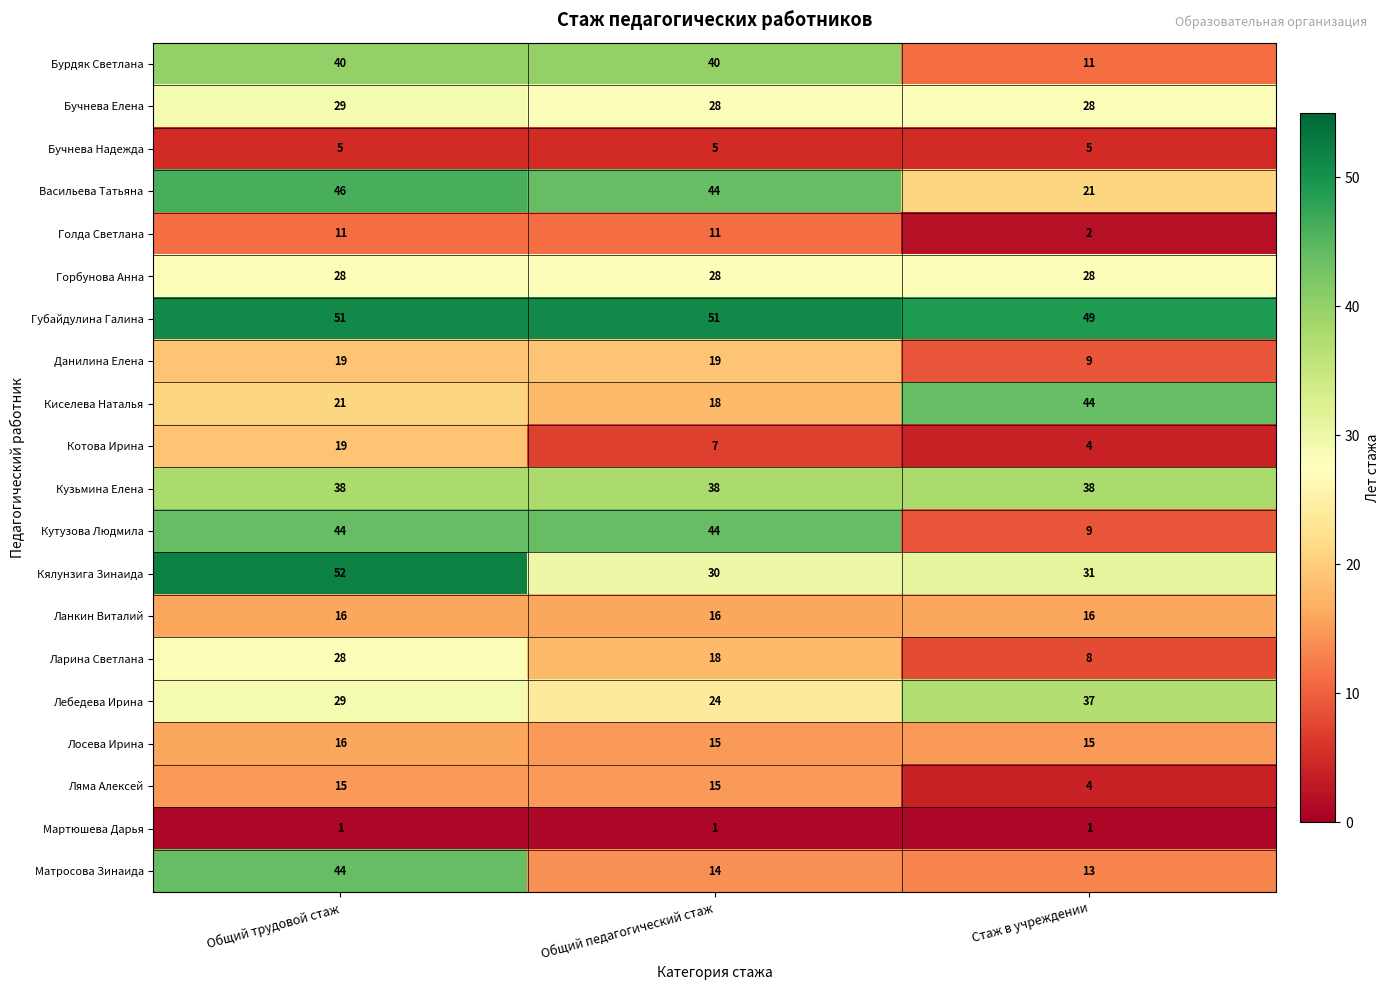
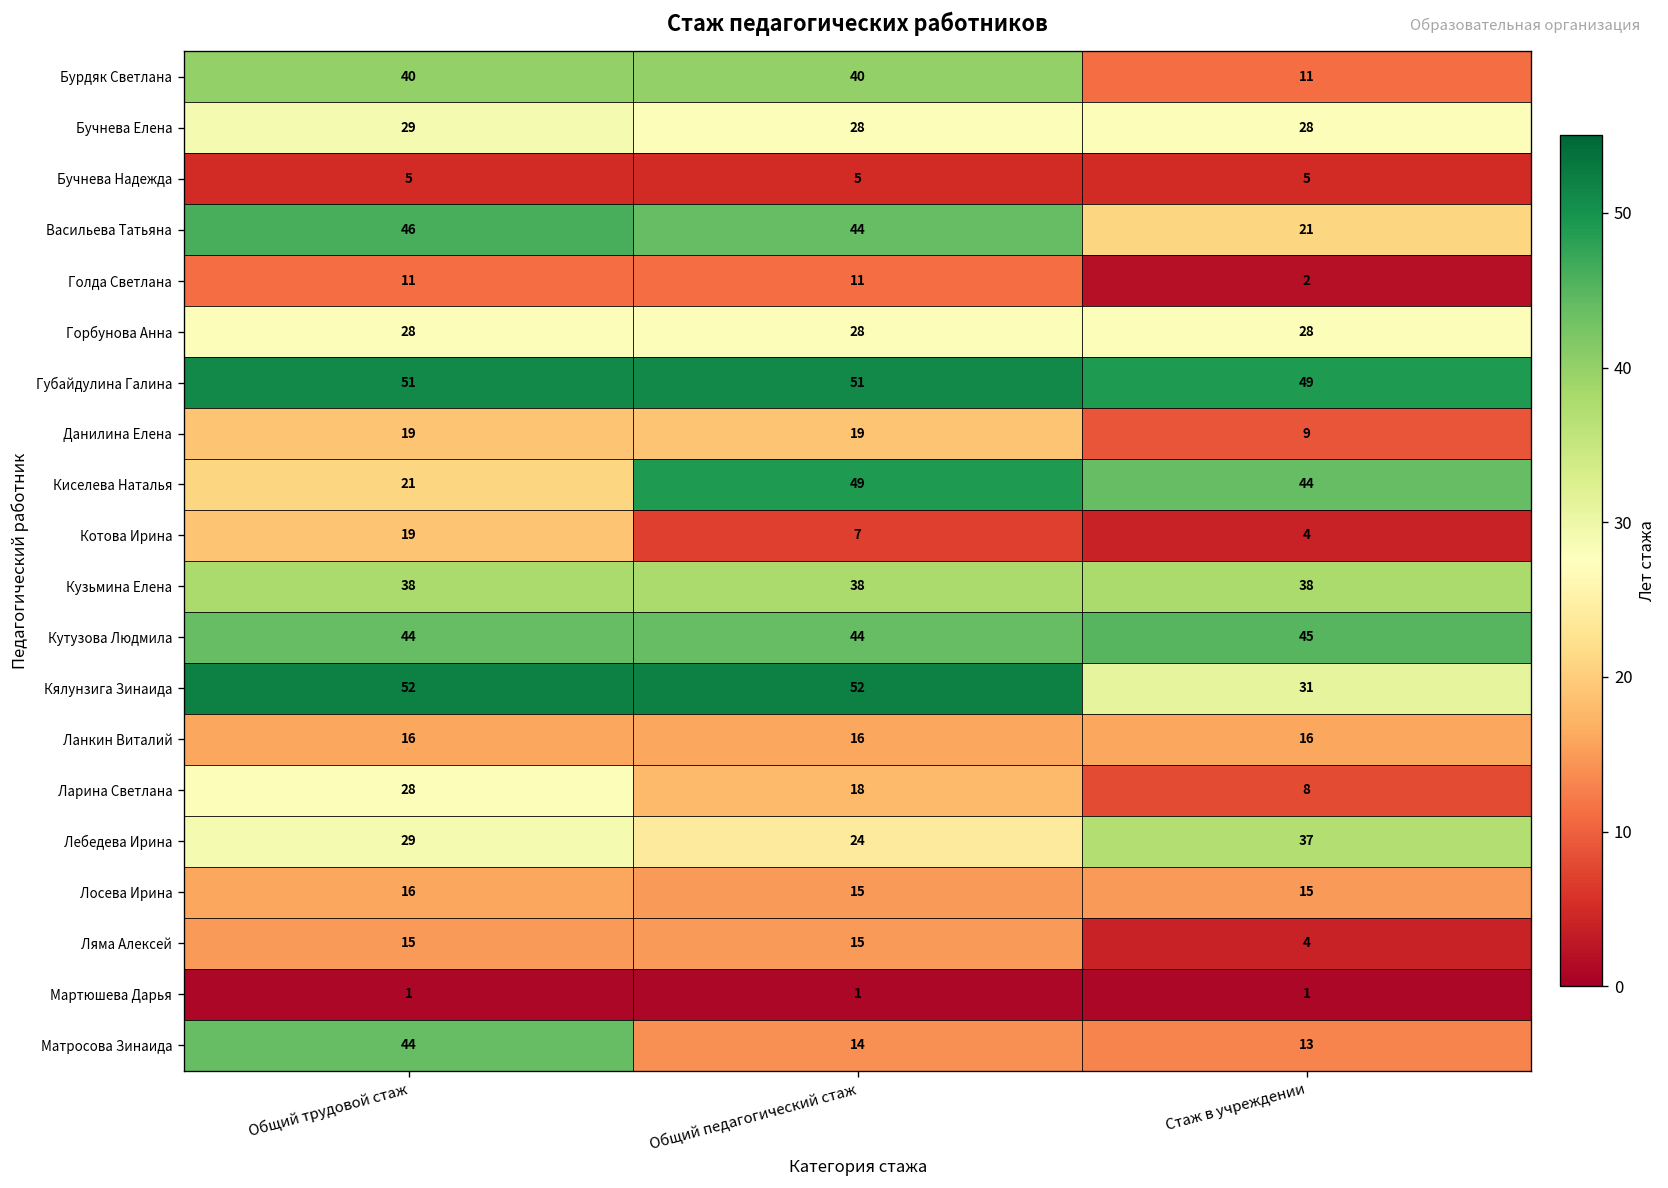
  {
    "Бурдяк Светлана": {
      "Общий трудовой стаж": 40,
      "Общий педагогический стаж": 40,
      "Стаж в учреждении": 11
    },
    "Бучнева Елена": {
      "Общий трудовой стаж": 29,
      "Общий педагогический стаж": 28,
      "Стаж в учреждении": 28
    },
    "Бучнева Надежда": {
      "Общий трудовой стаж": 5,
      "Общий педагогический стаж": 5,
      "Стаж в учреждении": 5
    },
    "Васильева Татьяна": {
      "Общий трудовой стаж": 46,
      "Общий педагогический стаж": 44,
      "Стаж в учреждении": 21
    },
    "Голда Светлана": {
      "Общий трудовой стаж": 11,
      "Общий педагогический стаж": 11,
      "Стаж в учреждении": 2
    },
    "Горбунова Анна": {
      "Общий трудовой стаж": 28,
      "Общий педагогический стаж": 28,
      "Стаж в учреждении": 28
    },
    "Губайдулина Галина": {
      "Общий трудовой стаж": 51,
      "Общий педагогический стаж": 51,
      "Стаж в учреждении": 49
    },
    "Данилина Елена": {
      "Общий трудовой стаж": 19,
      "Общий педагогический стаж": 19,
      "Стаж в учреждении": 9
    },
    "Киселева Наталья": {
      "Общий трудовой стаж": 21,
-     "Общий педагогический стаж": 18,
+     "Общий педагогический стаж": 49,
      "Стаж в учреждении": 44
    },
    "Котова Ирина": {
      "Общий трудовой стаж": 19,
      "Общий педагогический стаж": 7,
      "Стаж в учреждении": 4
    },
    "Кузьмина Елена": {
      "Общий трудовой стаж": 38,
      "Общий педагогический стаж": 38,
      "Стаж в учреждении": 38
    },
    "Кутузова Людмила": {
      "Общий трудовой стаж": 44,
      "Общий педагогический стаж": 44,
-     "Стаж в учреждении": 9
+     "Стаж в учреждении": 45
    },
    "Кялунзига Зинаида": {
      "Общий трудовой стаж": 52,
-     "Общий педагогический стаж": 30,
+     "Общий педагогический стаж": 52,
      "Стаж в учреждении": 31
    },
    "Ланкин Виталий": {
      "Общий трудовой стаж": 16,
      "Общий педагогический стаж": 16,
      "Стаж в учреждении": 16
    },
    "Ларина Светлана": {
      "Общий трудовой стаж": 28,
      "Общий педагогический стаж": 18,
      "Стаж в учреждении": 8
    },
    "Лебедева Ирина": {
      "Общий трудовой стаж": 29,
      "Общий педагогический стаж": 24,
      "Стаж в учреждении": 37
    },
    "Лосева Ирина": {
      "Общий трудовой стаж": 16,
      "Общий педагогический стаж": 15,
      "Стаж в учреждении": 15
    },
    "Ляма Алексей": {
      "Общий трудовой стаж": 15,
      "Общий педагогический стаж": 15,
      "Стаж в учреждении": 4
    },
    "Мартюшева Дарья": {
      "Общий трудовой стаж": 1,
      "Общий педагогический стаж": 1,
      "Стаж в учреждении": 1
    },
    "Матросова Зинаида": {
      "Общий трудовой стаж": 44,
      "Общий педагогический стаж": 14,
      "Стаж в учреждении": 13
    }
  }
